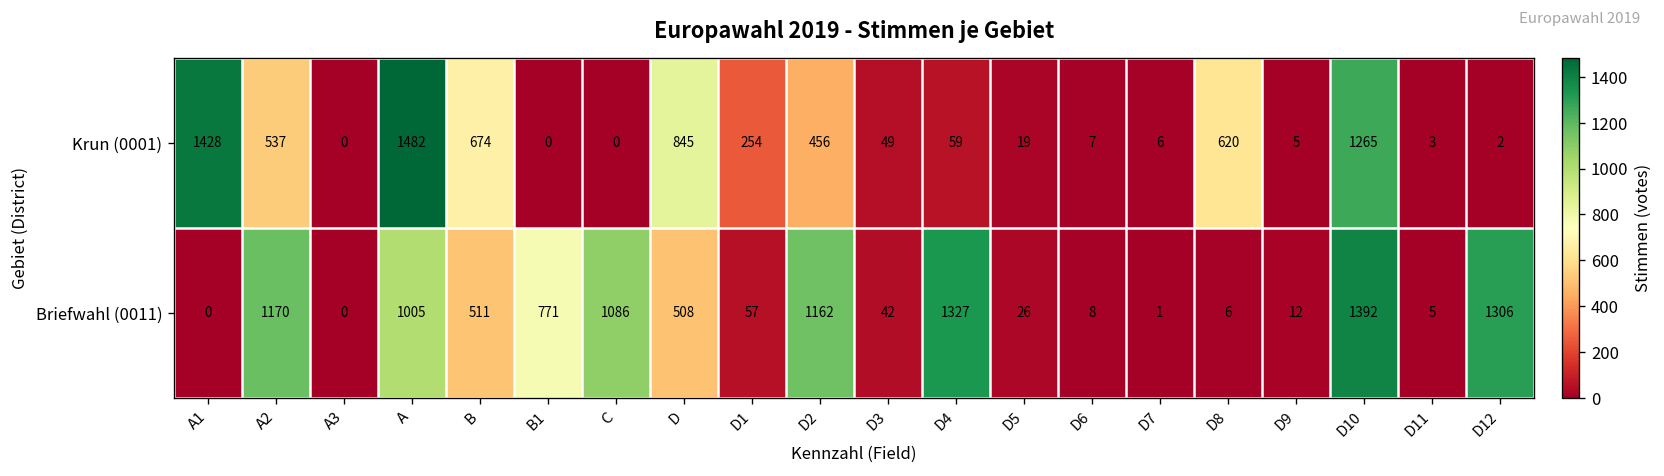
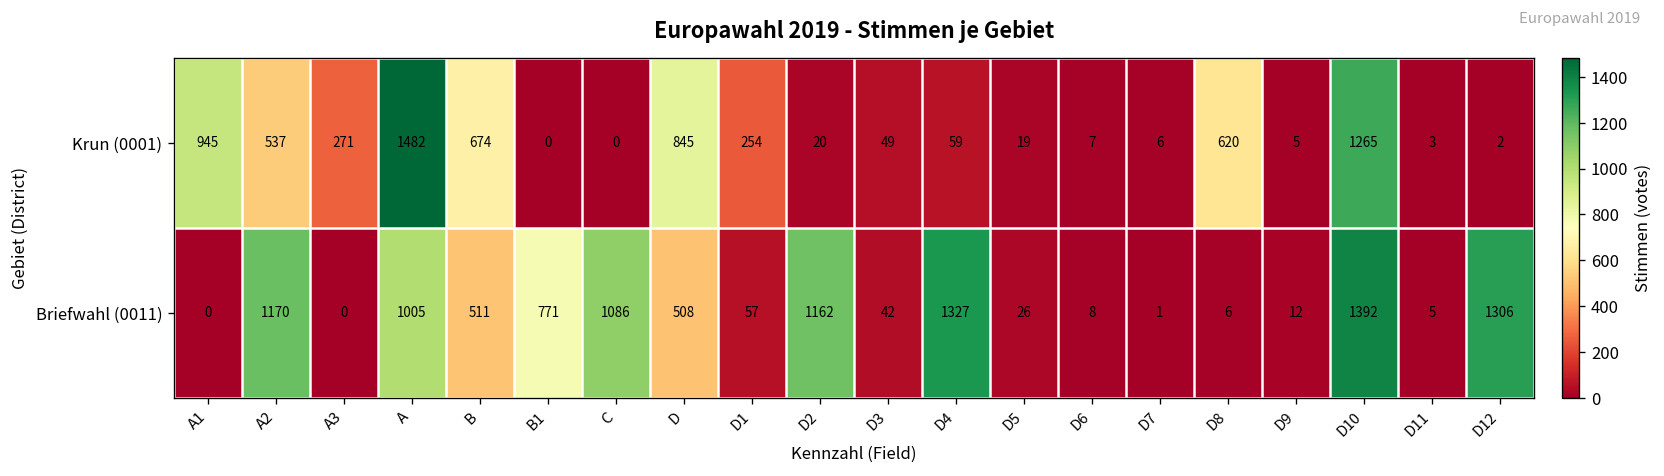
  {
    "Krun (0001)": {
-     "A1": 1428,
+     "A1": 945,
      "A2": 537,
-     "A3": 0,
+     "A3": 271,
      "A": 1482,
      "B": 674,
      "B1": 0,
      "C": 0,
      "D": 845,
      "D1": 254,
-     "D2": 456,
+     "D2": 20,
      "D3": 49,
      "D4": 59,
      "D5": 19,
      "D6": 7,
      "D7": 6,
      "D8": 620,
      "D9": 5,
      "D10": 1265,
      "D11": 3,
      "D12": 2
    },
    "Briefwahl (0011)": {
      "A1": 0,
      "A2": 1170,
      "A3": 0,
      "A": 1005,
      "B": 511,
      "B1": 771,
      "C": 1086,
      "D": 508,
      "D1": 57,
      "D2": 1162,
      "D3": 42,
      "D4": 1327,
      "D5": 26,
      "D6": 8,
      "D7": 1,
      "D8": 6,
      "D9": 12,
      "D10": 1392,
      "D11": 5,
      "D12": 1306
    }
  }
